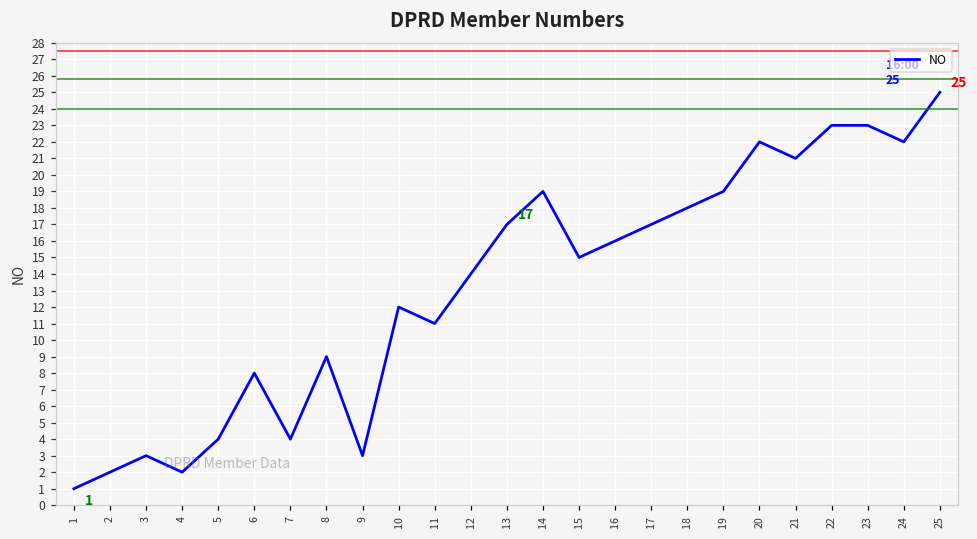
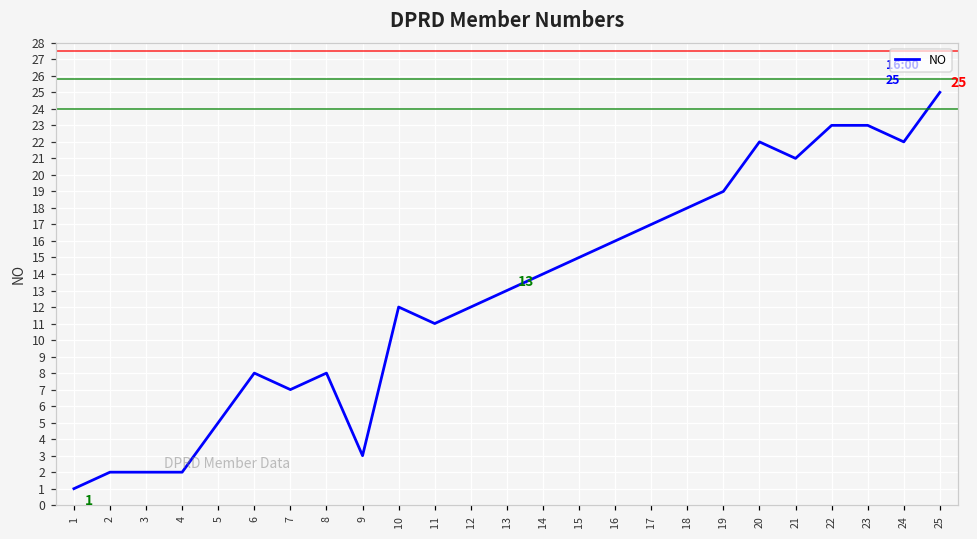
  {
    "1": 1,
-   "3": 3,
-   "5": 4,
-   "7": 4,
-   "8": 9,
-   "12": 14,
-   "13": 17,
-   "14": 19,
+   "3": 2,
+   "5": 5,
+   "7": 7,
+   "8": 8,
+   "12": 12,
+   "13": 13,
+   "14": 14,
    "25": 25
  }
